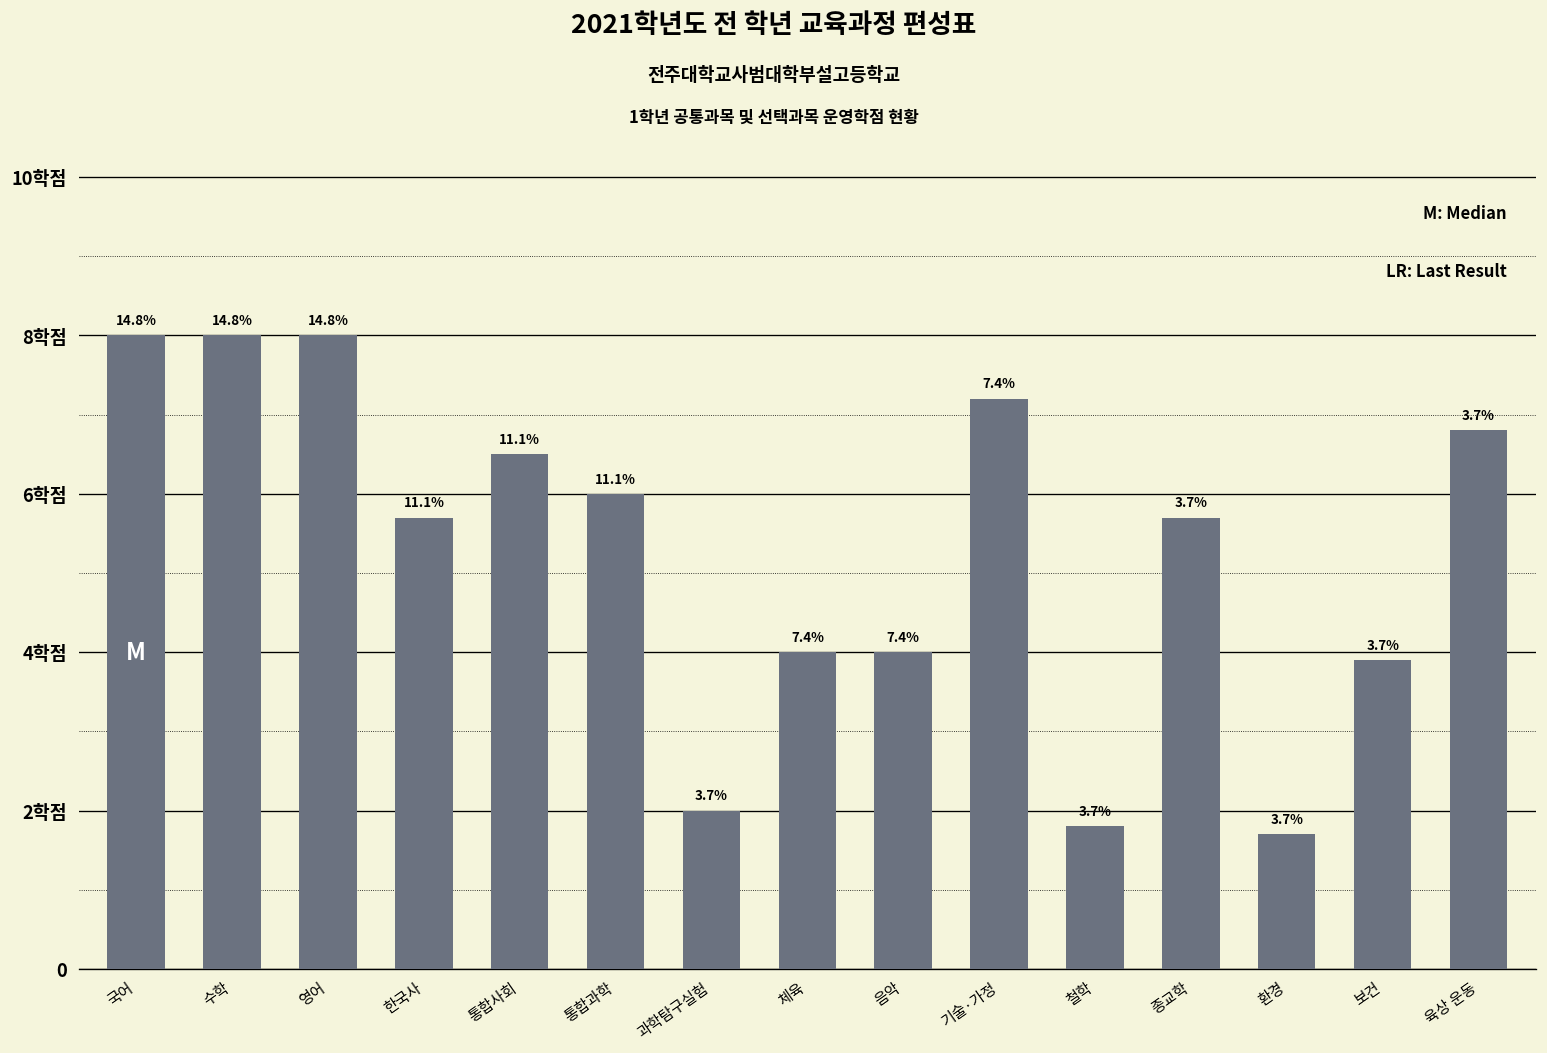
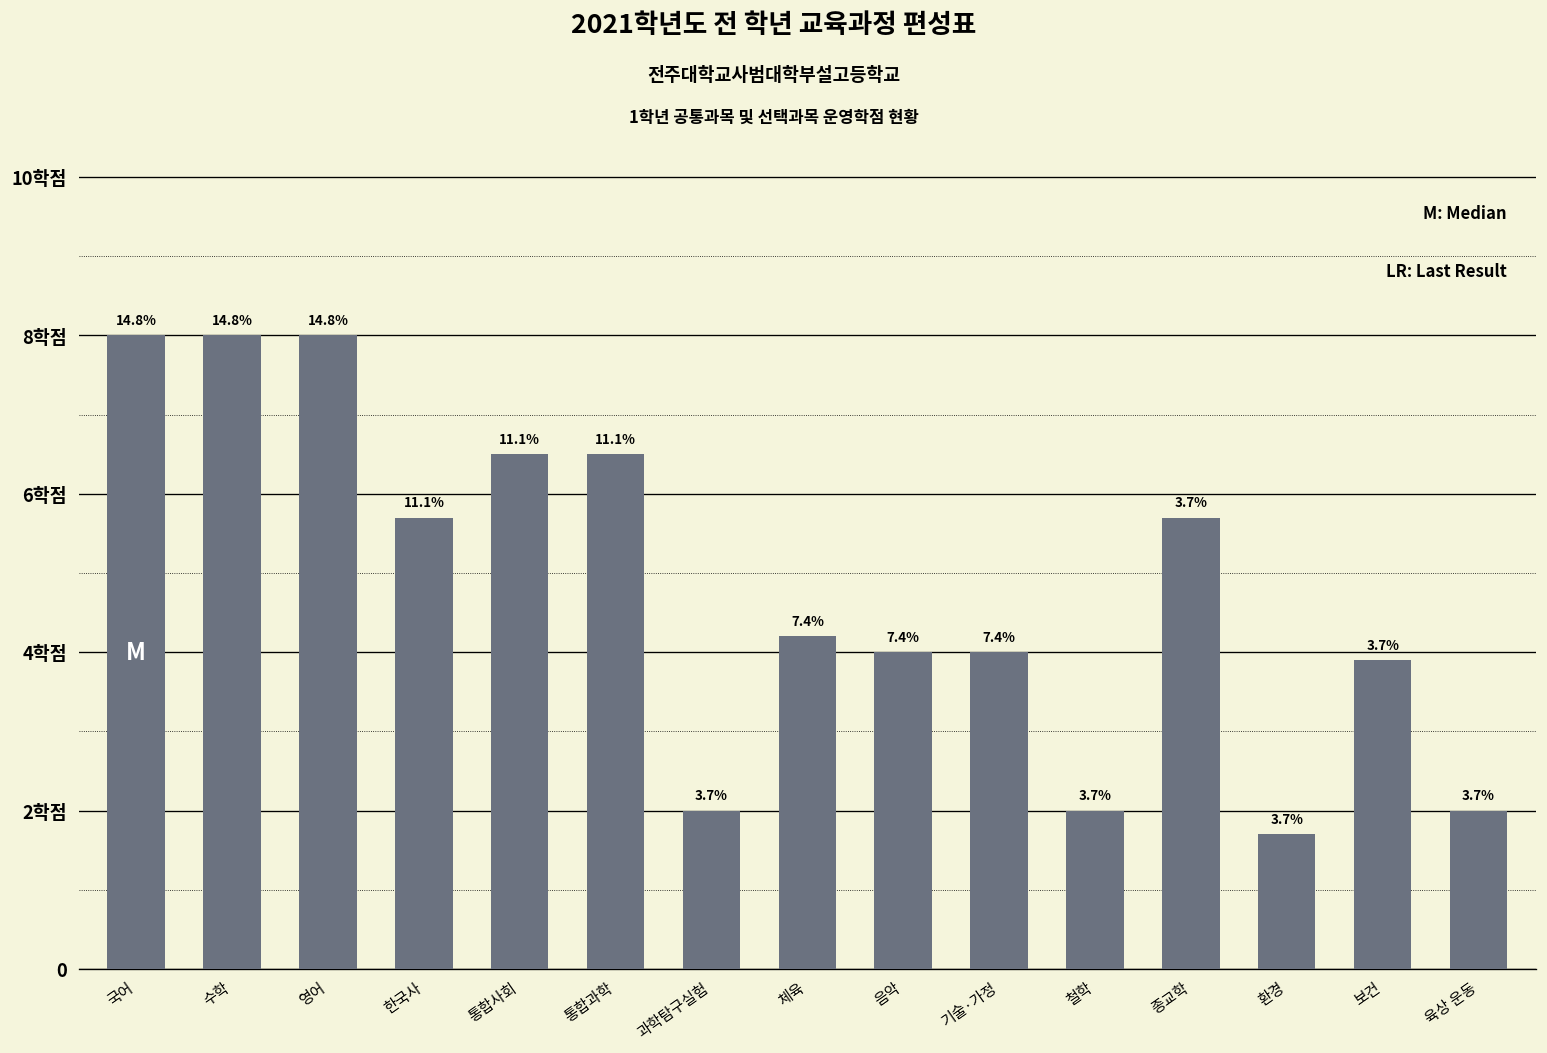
  {
-   "통합과학": "6.0학점",
-   "체육": "4.0학점",
-   "기술·가정": "7.2학점",
-   "철학": "1.8학점",
-   "육상 운동": "6.8학점"
+   "통합과학": "6.5학점",
+   "체육": "4.2학점",
+   "기술·가정": "4.0학점",
+   "철학": "2.0학점",
+   "육상 운동": "2.0학점"
  }
